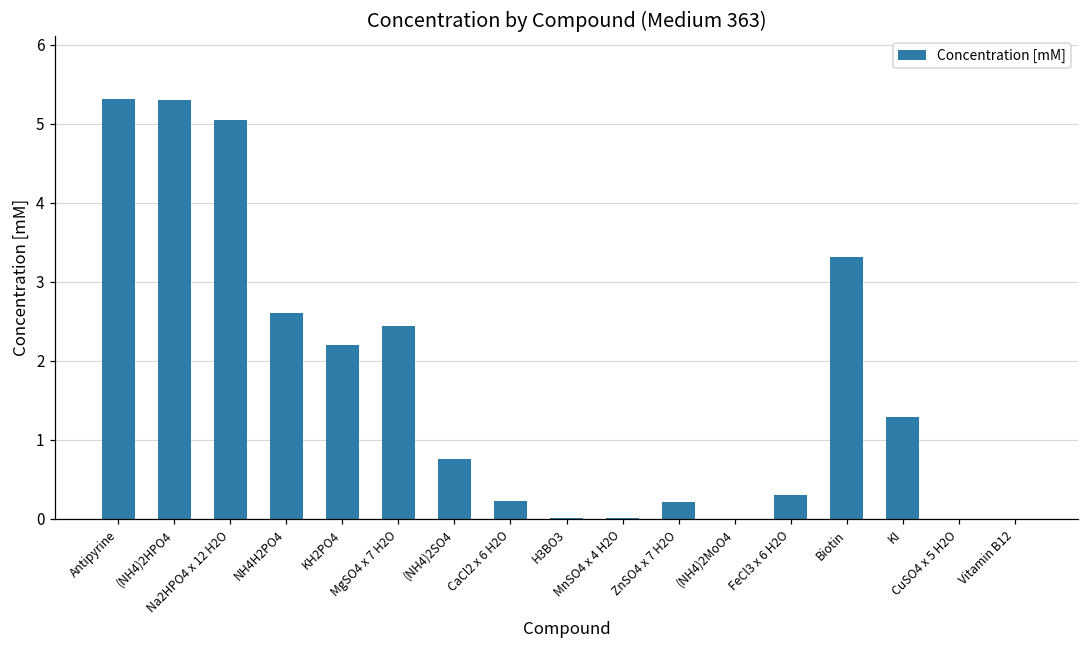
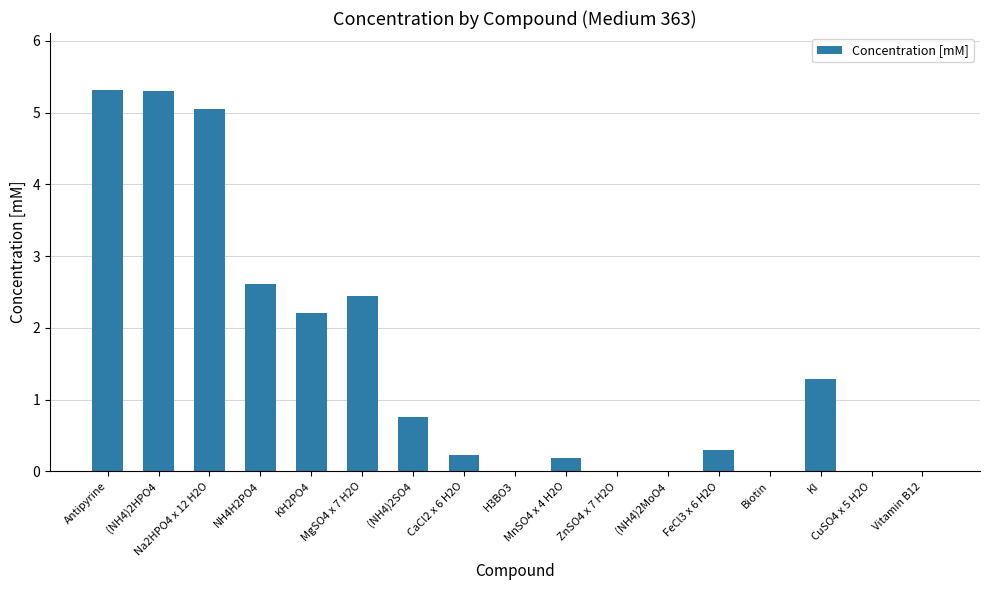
  {
    "Antipyrine": 5.3,
    "(NH4)2HPO4": 5.3,
    "Na2HPO4 x 12 H2O": 5.0,
    "NH4H2PO4": 2.6,
    "KH2PO4": 2.2,
    "MgSO4 x 7 H2O": 2.4,
    "(NH4)2SO4": 0.8,
    "CaCl2 x 6 H2O": 0.2,
-   "MnSO4 x 4 H2O": 0.0,
-   "ZnSO4 x 7 H2O": 0.2,
+   "MnSO4 x 4 H2O": 0.2,
+   "ZnSO4 x 7 H2O": 0.0,
    "FeCl3 x 6 H2O": 0.3,
-   "Biotin": 3.3,
+   "Biotin": 0.0,
    "KI": 1.3
  }
